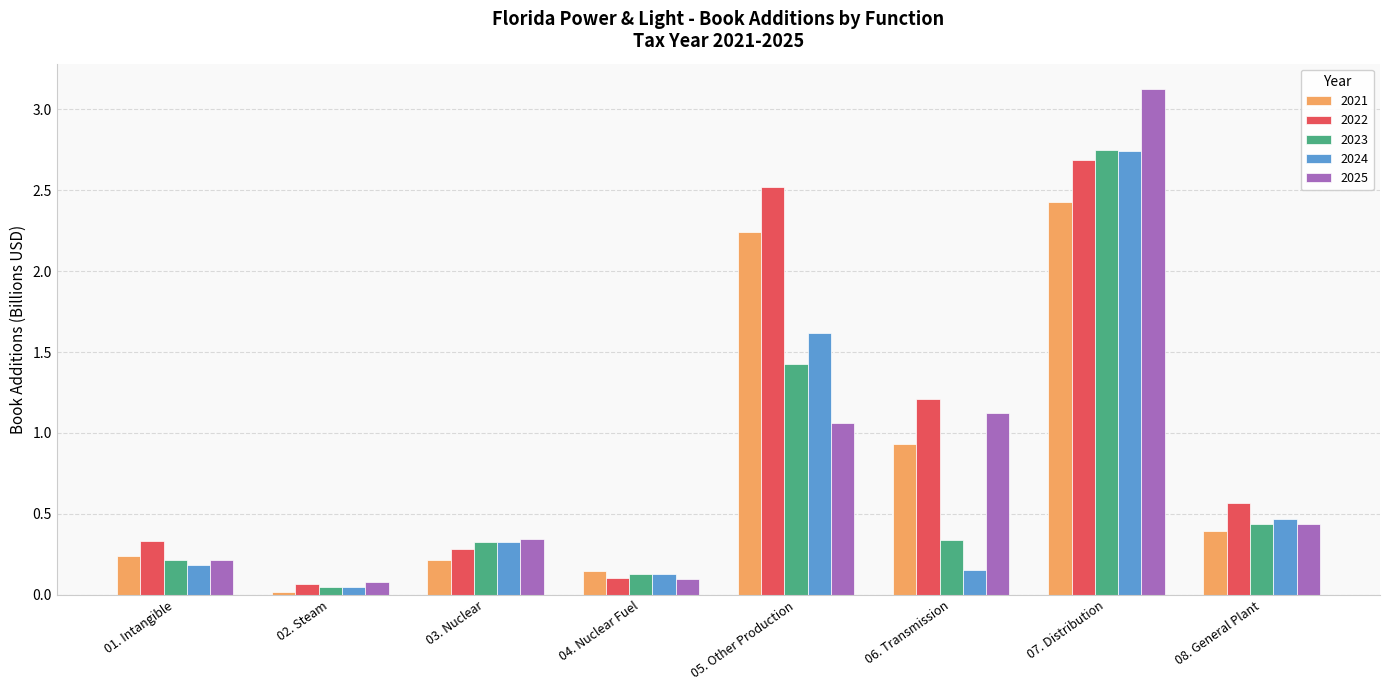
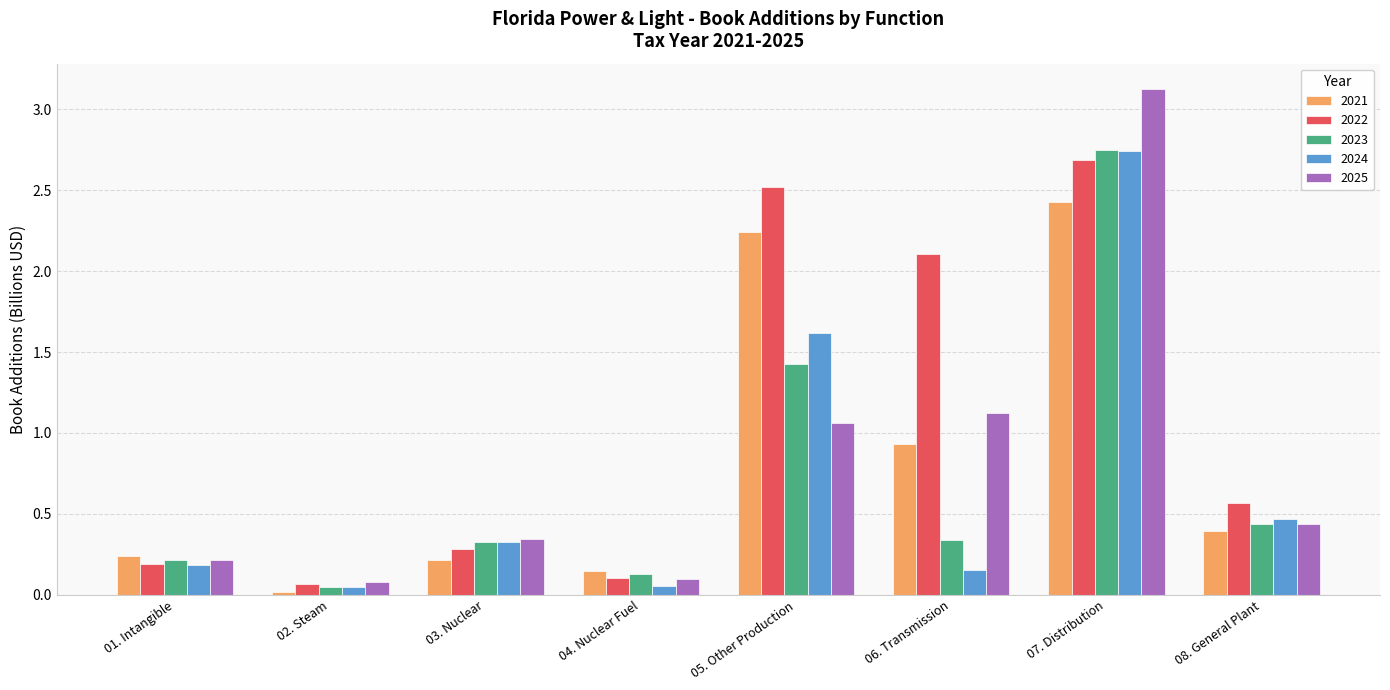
  {
    "2021": {
      "01. Intangible": 0.24,
      "02. Steam": 0.02,
      "03. Nuclear": 0.22,
      "04. Nuclear Fuel": 0.15,
      "05. Other Production": 2.24,
      "06. Transmission": 0.93,
      "07. Distribution": 2.43,
      "08. General Plant": 0.40
    },
    "2022": {
-     "01. Intangible": 0.33,
+     "01. Intangible": 0.19,
      "02. Steam": 0.06,
      "03. Nuclear": 0.28,
      "04. Nuclear Fuel": 0.10,
      "05. Other Production": 2.52,
-     "06. Transmission": 1.21,
+     "06. Transmission": 2.11,
      "07. Distribution": 2.69,
      "08. General Plant": 0.57
    },
    "2023": {
      "01. Intangible": 0.22,
      "02. Steam": 0.05,
      "03. Nuclear": 0.32,
      "04. Nuclear Fuel": 0.13,
      "05. Other Production": 1.42,
      "06. Transmission": 0.34,
      "07. Distribution": 2.75,
      "08. General Plant": 0.44
    },
    "2024": {
      "01. Intangible": 0.18,
      "02. Steam": 0.05,
      "03. Nuclear": 0.33,
-     "04. Nuclear Fuel": 0.13,
+     "04. Nuclear Fuel": 0.05,
      "05. Other Production": 1.62,
      "06. Transmission": 0.16,
      "07. Distribution": 2.74,
      "08. General Plant": 0.47
    },
    "2025": {
      "01. Intangible": 0.22,
      "02. Steam": 0.08,
      "03. Nuclear": 0.34,
      "04. Nuclear Fuel": 0.10,
      "05. Other Production": 1.06,
      "06. Transmission": 1.13,
      "07. Distribution": 3.12,
      "08. General Plant": 0.44
    }
  }
